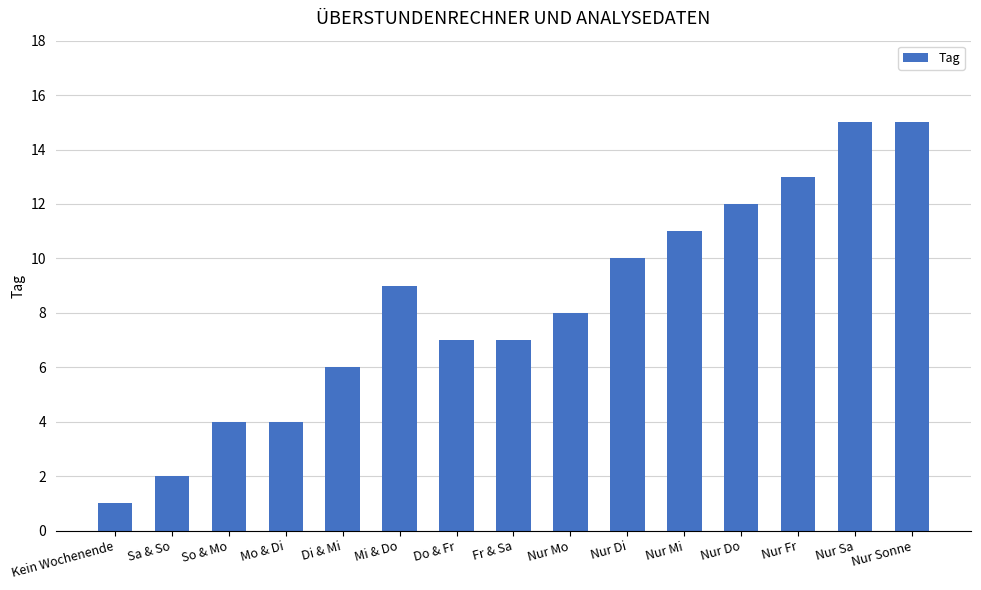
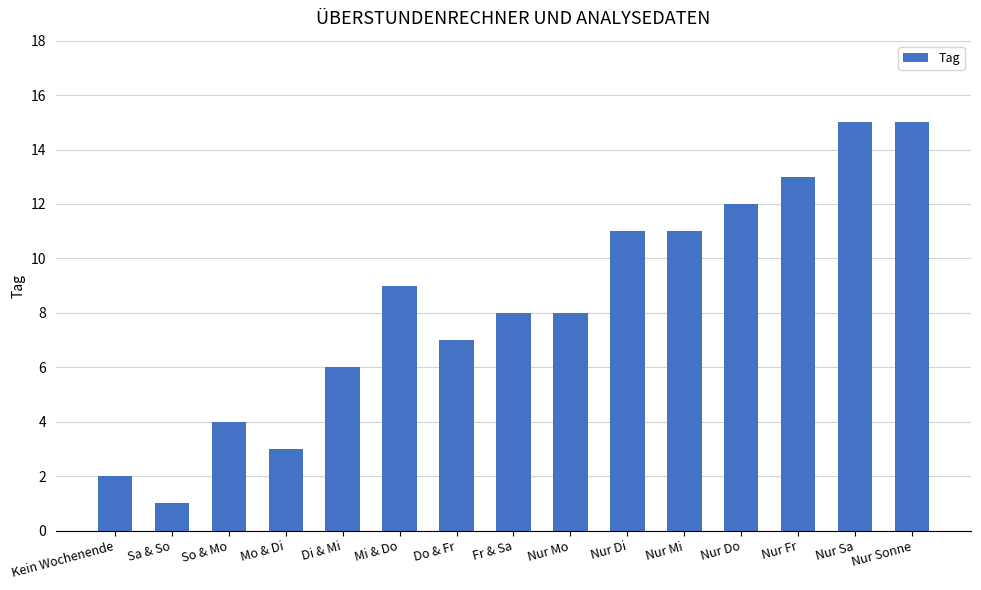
  {
-   "Kein Wochenende": 1,
-   "Sa & So": 2,
+   "Kein Wochenende": 2,
+   "Sa & So": 1,
    "So & Mo": 4,
-   "Mo & Di": 4,
+   "Mo & Di": 3,
    "Di & Mi": 6,
    "Mi & Do": 9,
    "Do & Fr": 7,
-   "Fr & Sa": 7,
+   "Fr & Sa": 8,
    "Nur Mo": 8,
-   "Nur Di": 10,
+   "Nur Di": 11,
    "Nur Mi": 11,
    "Nur Do": 12,
    "Nur Fr": 13,
    "Nur Sa": 15,
    "Nur Sonne": 15
  }
